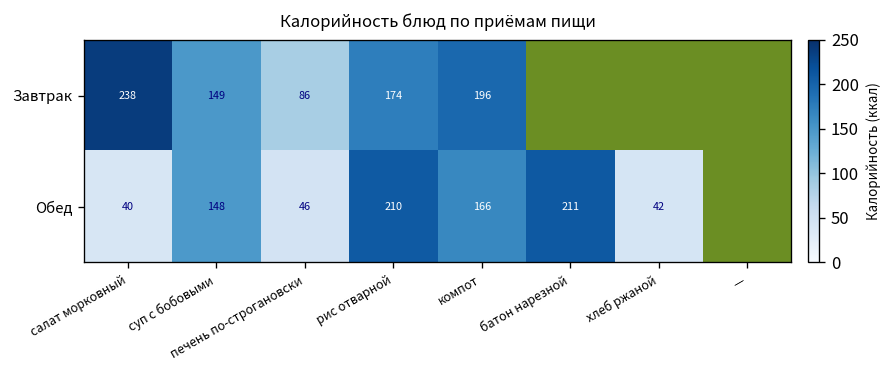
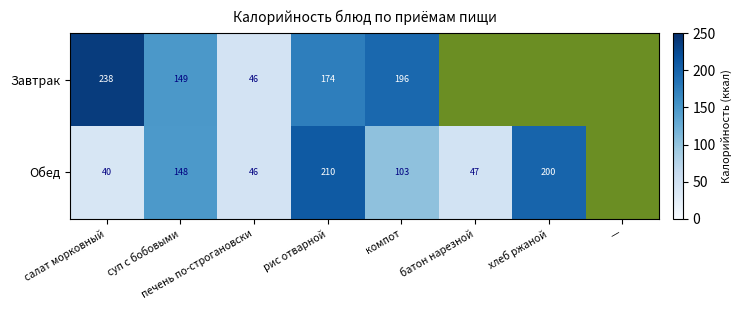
  {
    "Завтрак": {
      "салат морковный": 238,
      "суп с бобовыми": 149,
-     "печень по-строгановски": 86,
+     "печень по-строгановски": 46,
      "рис отварной": 174,
      "компот": 196
    },
    "Обед": {
      "салат морковный": 40,
      "суп с бобовыми": 148,
      "печень по-строгановски": 46,
      "рис отварной": 210,
-     "компот": 166,
-     "батон нарезной": 211,
-     "хлеб ржаной": 42
+     "компот": 103,
+     "батон нарезной": 47,
+     "хлеб ржаной": 200
    }
  }
